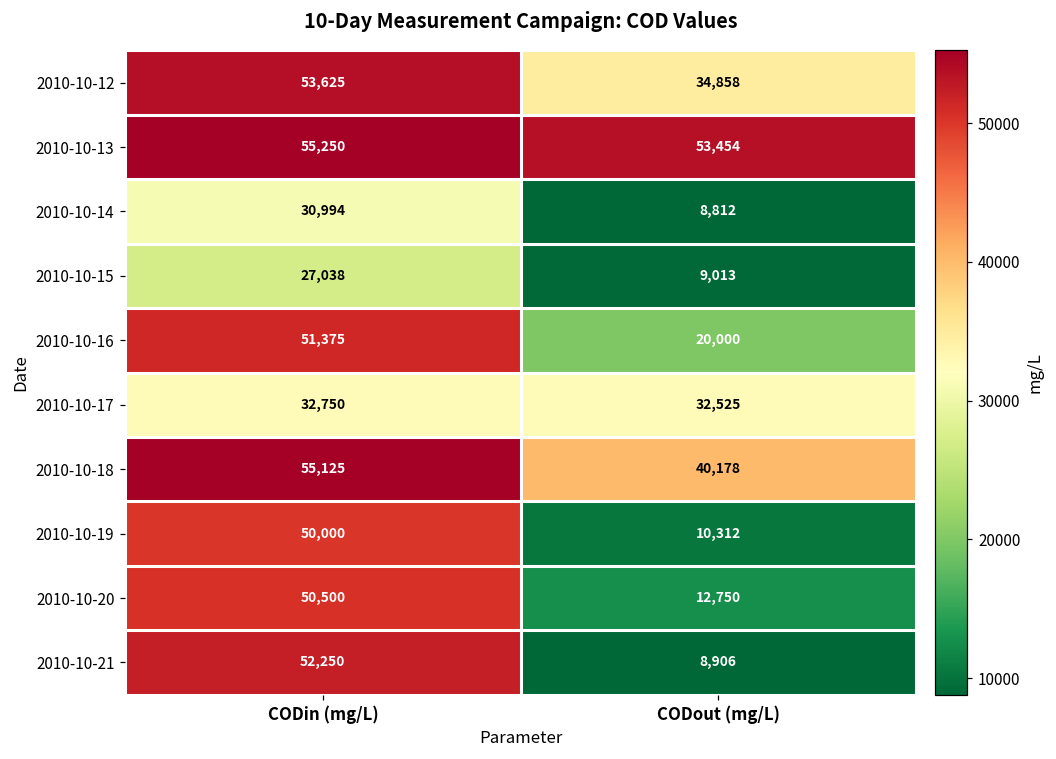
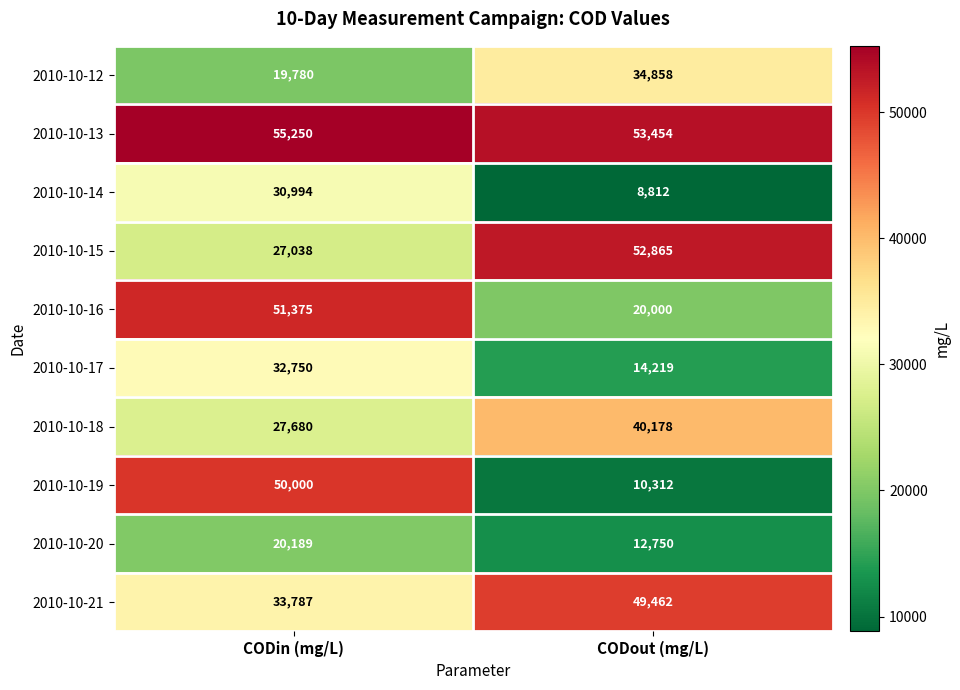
  {
    "2010-10-12": {
-     "CODin (mg/L)": "53,625",
+     "CODin (mg/L)": "19,780",
      "CODout (mg/L)": "34,858"
    },
    "2010-10-13": {
      "CODin (mg/L)": "55,250",
      "CODout (mg/L)": "53,454"
    },
    "2010-10-14": {
      "CODin (mg/L)": "30,994",
      "CODout (mg/L)": "8,812"
    },
    "2010-10-15": {
      "CODin (mg/L)": "27,038",
-     "CODout (mg/L)": "9,013"
+     "CODout (mg/L)": "52,865"
    },
    "2010-10-16": {
      "CODin (mg/L)": "51,375",
      "CODout (mg/L)": "20,000"
    },
    "2010-10-17": {
      "CODin (mg/L)": "32,750",
-     "CODout (mg/L)": "32,525"
+     "CODout (mg/L)": "14,219"
    },
    "2010-10-18": {
-     "CODin (mg/L)": "55,125",
+     "CODin (mg/L)": "27,680",
      "CODout (mg/L)": "40,178"
    },
    "2010-10-19": {
      "CODin (mg/L)": "50,000",
      "CODout (mg/L)": "10,312"
    },
    "2010-10-20": {
-     "CODin (mg/L)": "50,500",
+     "CODin (mg/L)": "20,189",
      "CODout (mg/L)": "12,750"
    },
    "2010-10-21": {
-     "CODin (mg/L)": "52,250",
-     "CODout (mg/L)": "8,906"
+     "CODin (mg/L)": "33,787",
+     "CODout (mg/L)": "49,462"
    }
  }
